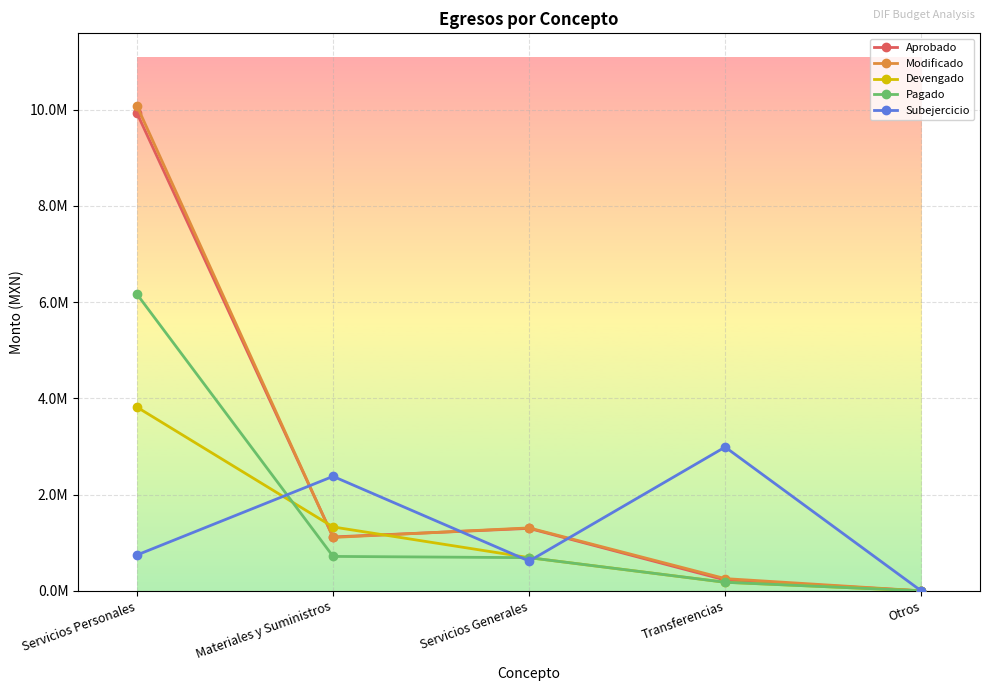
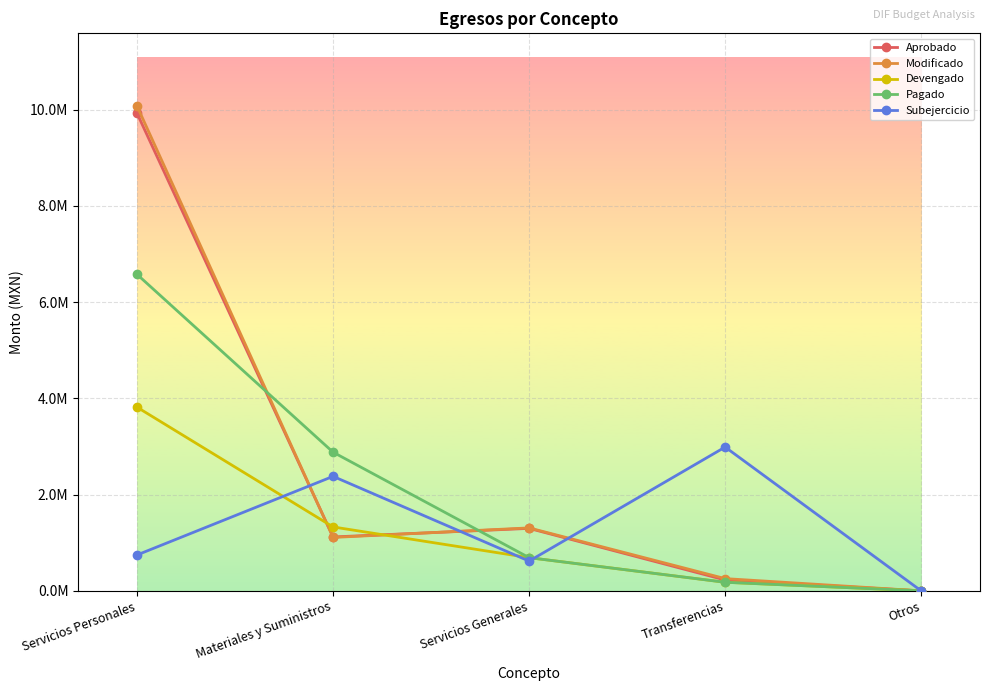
  {
    "Devengado": {
      "Servicios Personales": 3800000,
      "Materiales y Suministros": 1300000
    },
    "Pagado": {
-     "Servicios Personales": 6200000,
-     "Materiales y Suministros": 700000
+     "Servicios Personales": 6600000,
+     "Materiales y Suministros": 2900000
    },
    "Subejercicio": {
      "Servicios Personales": 700000,
      "Materiales y Suministros": 2400000,
      "Servicios Generales": 600000,
      "Transferencias": 3000000
    }
  }
